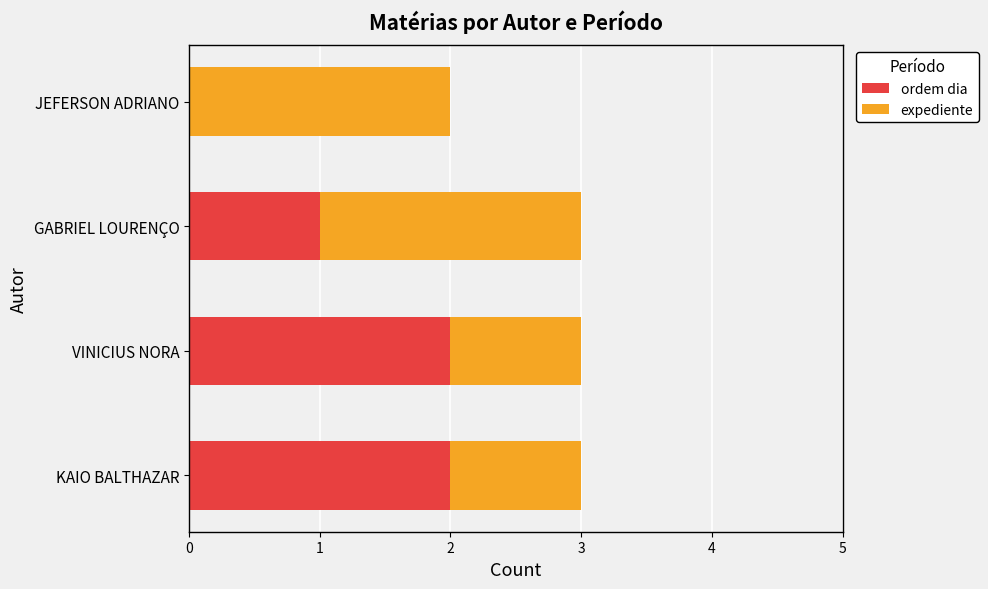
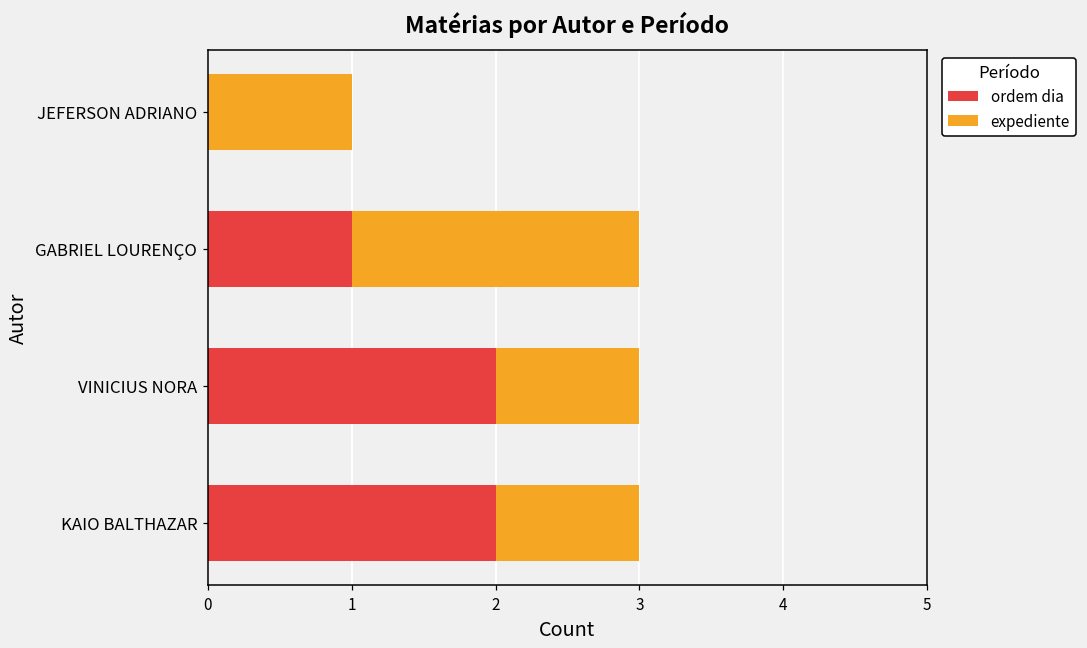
  {
    "ordem dia": {
      "JEFERSON ADRIANO": 0,
      "GABRIEL LOURENÇO": 1,
      "VINICIUS NORA": 2,
      "KAIO BALTHAZAR": 2
    },
    "expediente": {
-     "JEFERSON ADRIANO": 2,
+     "JEFERSON ADRIANO": 1,
      "GABRIEL LOURENÇO": 2,
      "VINICIUS NORA": 1,
      "KAIO BALTHAZAR": 1
    }
  }
